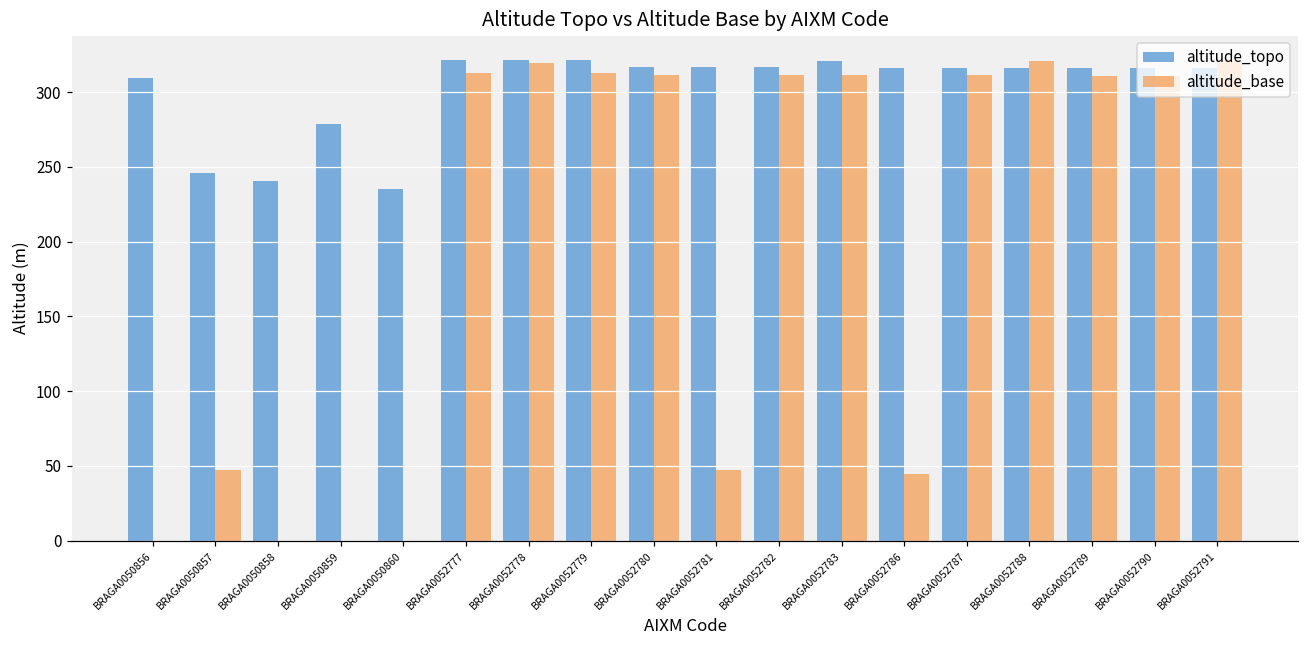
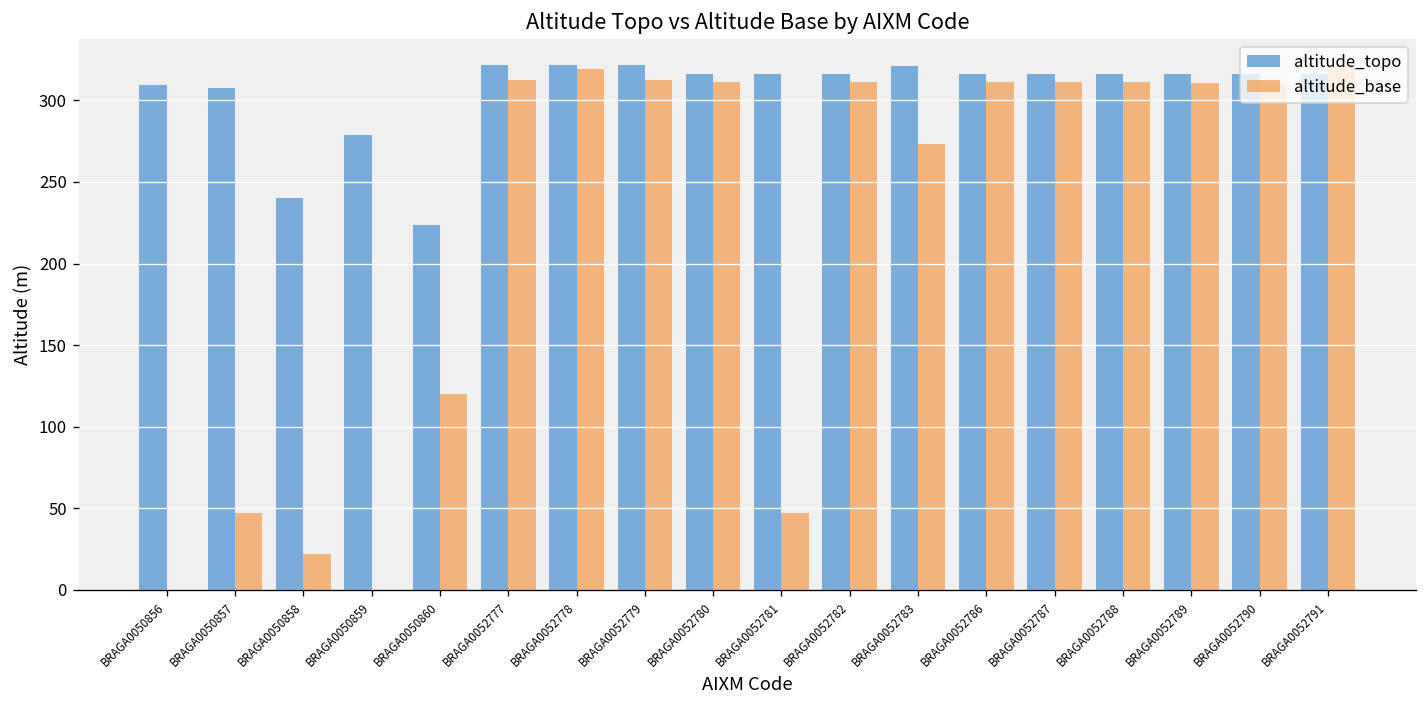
  {
    "altitude_topo": {
      "BRAGA0050856": 309,
-     "BRAGA0050857": 246,
+     "BRAGA0050857": 308,
      "BRAGA0050858": 240,
      "BRAGA0050859": 279,
-     "BRAGA0050860": 235,
+     "BRAGA0050860": 224,
      "BRAGA0052777": 322,
      "BRAGA0052778": 322,
      "BRAGA0052779": 322,
      "BRAGA0052780": 316,
      "BRAGA0052781": 316,
      "BRAGA0052782": 316,
      "BRAGA0052783": 321,
      "BRAGA0052786": 316,
      "BRAGA0052787": 316,
      "BRAGA0052788": 316,
      "BRAGA0052789": 316
    },
    "altitude_base": {
      "BRAGA0050856": 0,
      "BRAGA0050857": 47,
-     "BRAGA0050858": 0,
+     "BRAGA0050858": 22,
      "BRAGA0050859": 0,
-     "BRAGA0050860": 0,
+     "BRAGA0050860": 120,
      "BRAGA0052777": 313,
      "BRAGA0052778": 319,
      "BRAGA0052779": 313,
      "BRAGA0052780": 311,
      "BRAGA0052781": 47,
      "BRAGA0052782": 311,
-     "BRAGA0052783": 311,
-     "BRAGA0052786": 45,
+     "BRAGA0052783": 273,
+     "BRAGA0052786": 311,
      "BRAGA0052787": 311,
-     "BRAGA0052788": 321,
+     "BRAGA0052788": 311,
      "BRAGA0052789": 311
    }
  }
